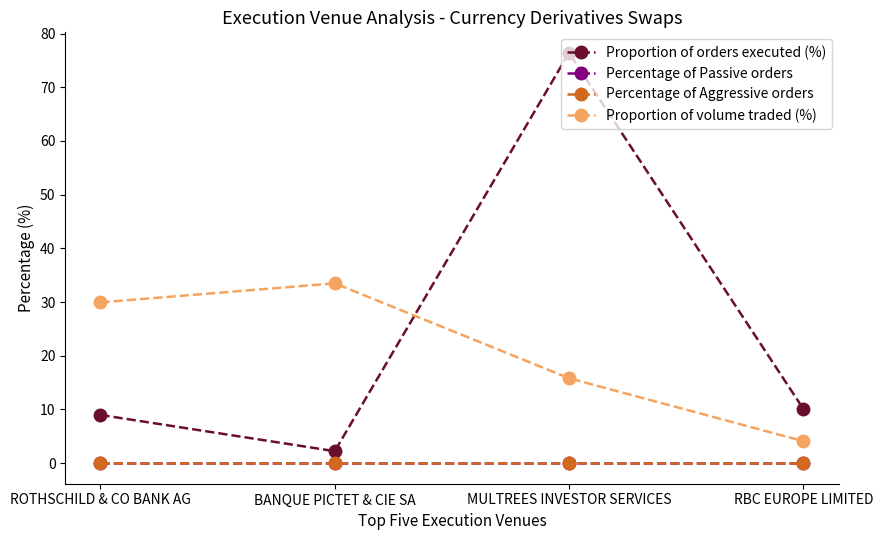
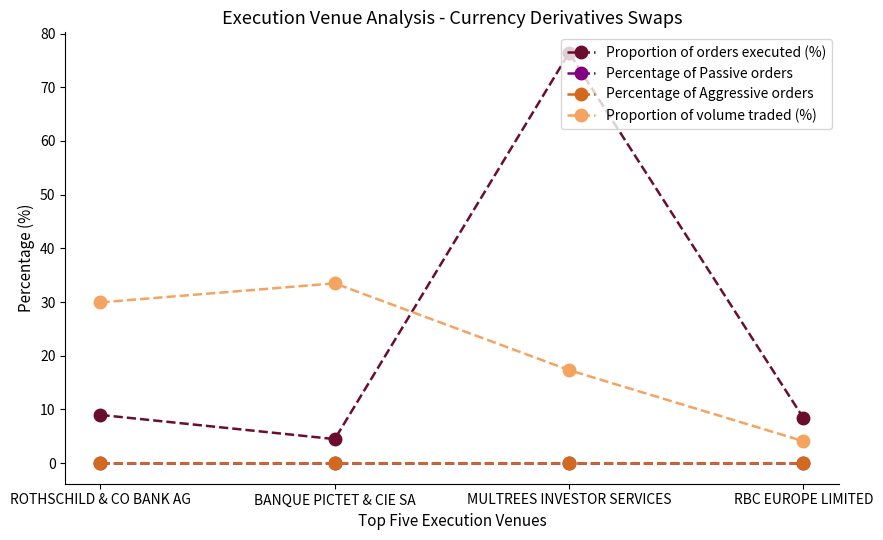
  {
    "Proportion of orders executed (%)": {
      "ROTHSCHILD & CO BANK AG": 9,
-     "BANQUE PICTET & CIE SA": 2,
-     "RBC EUROPE LIMITED": 10
+     "BANQUE PICTET & CIE SA": 4,
+     "RBC EUROPE LIMITED": 8
    },
    "Percentage of Aggressive orders": {
      "ROTHSCHILD & CO BANK AG": 0,
      "BANQUE PICTET & CIE SA": 0,
      "MULTREES INVESTOR SERVICES": 0,
      "RBC EUROPE LIMITED": 0
    },
    "Proportion of volume traded (%)": {
      "ROTHSCHILD & CO BANK AG": 30,
      "BANQUE PICTET & CIE SA": 33,
-     "MULTREES INVESTOR SERVICES": 16,
+     "MULTREES INVESTOR SERVICES": 17,
      "RBC EUROPE LIMITED": 4
    }
  }
